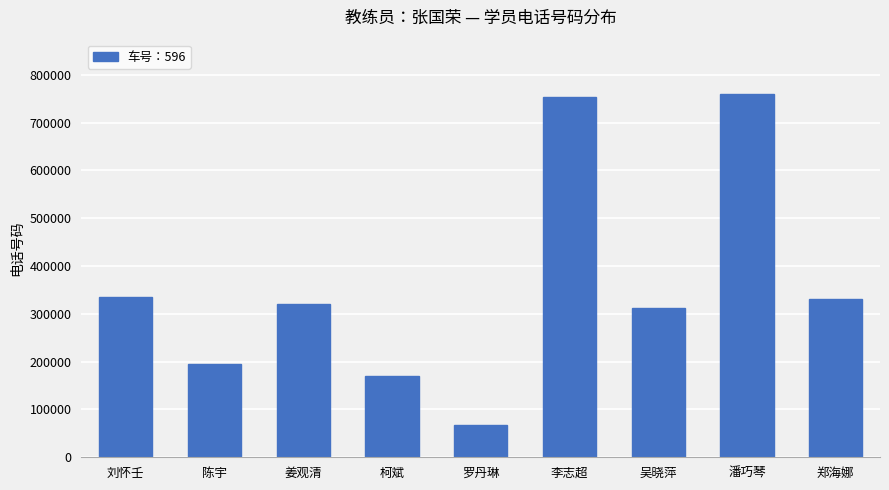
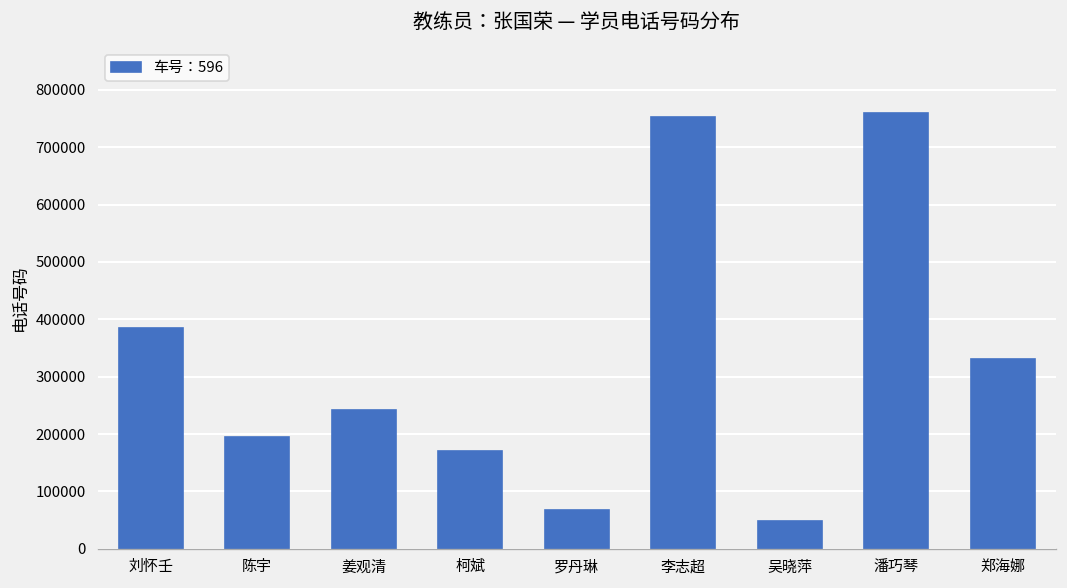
  {
-   "刘怀壬": 340000,
+   "刘怀壬": 390000,
    "陈宇": 190000,
-   "姜观清": 320000,
+   "姜观清": 240000,
    "柯斌": 170000,
    "罗丹琳": 70000,
    "李志超": 750000,
-   "吴晓萍": 310000,
+   "吴晓萍": 50000,
    "潘巧琴": 760000,
    "郑海娜": 330000
  }
